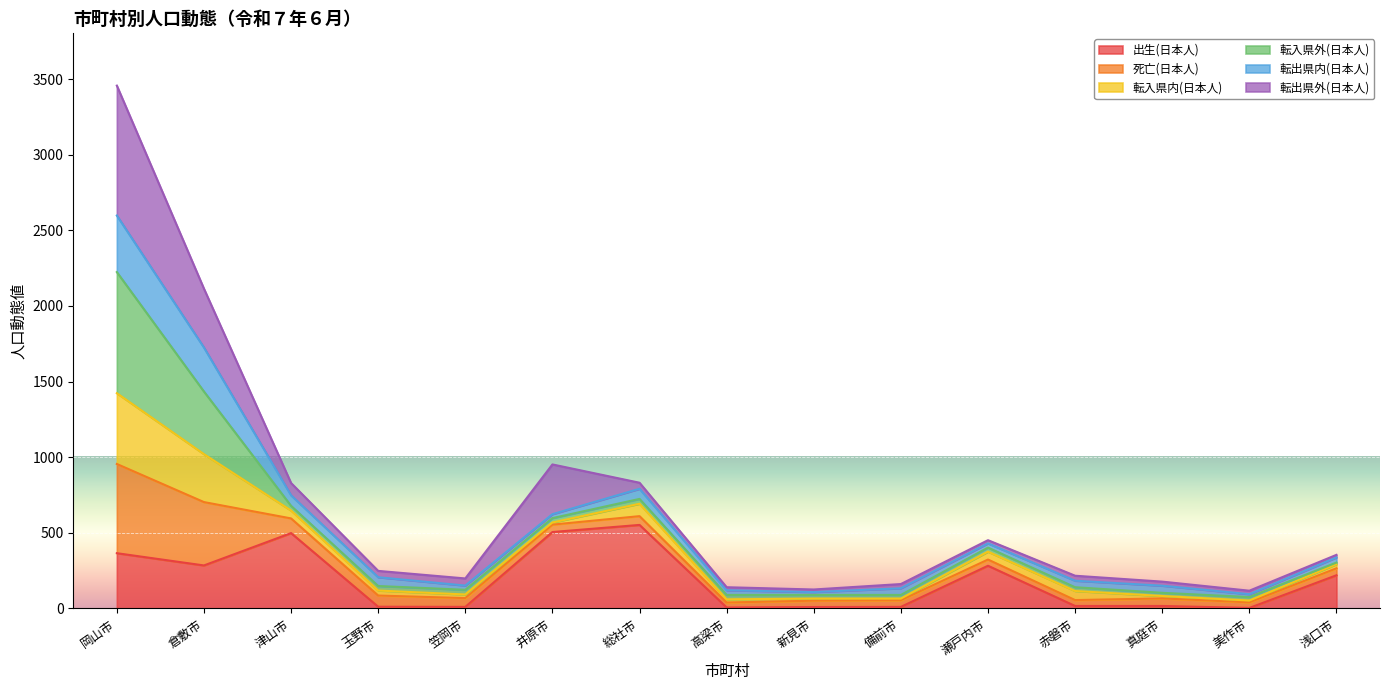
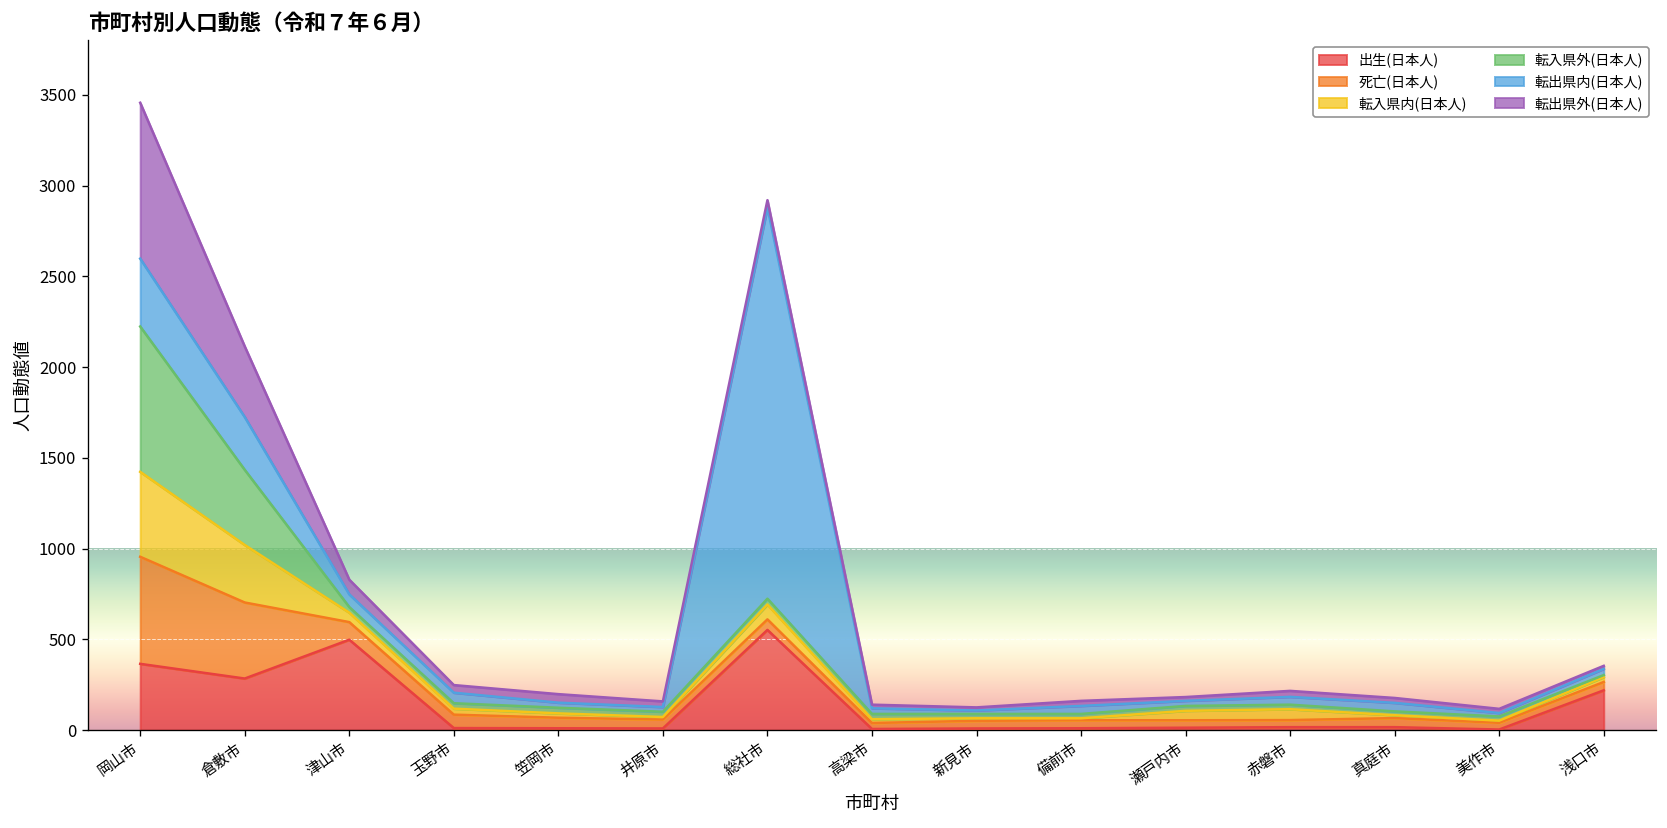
  {
    "出生(日本人)": {
      "岡山市": 370,
      "倉敷市": 280,
      "津山市": 500,
      "玉野市": 10,
      "笠岡市": 10,
-     "井原市": 510,
+     "井原市": 10,
      "総社市": 550,
      "高梁市": 10,
      "新見市": 10,
      "備前市": 10,
-     "瀬戸内市": 280,
+     "瀬戸内市": 10,
      "赤磐市": 20,
      "真庭市": 20,
      "美作市": 0,
      "浅口市": 220
    },
    "死亡(日本人)": {
      "岡山市": 590,
      "倉敷市": 420,
      "津山市": 100,
      "玉野市": 70,
      "笠岡市": 60,
      "総社市": 60,
      "高梁市": 30,
      "瀬戸内市": 40,
      "赤磐市": 40,
      "浅口市": 50
    },
    "転入県内(日本人)": {
      "岡山市": 470,
      "倉敷市": 320,
      "津山市": 50,
      "玉野市": 30,
      "笠岡市": 20,
      "総社市": 80,
      "高梁市": 20,
      "瀬戸内市": 50,
      "赤磐市": 60
    },
    "転入県外(日本人)": {
      "岡山市": 800,
      "倉敷市": 410,
      "津山市": 30,
      "玉野市": 30,
      "笠岡市": 30,
      "井原市": 30,
      "総社市": 30,
      "高梁市": 30,
      "新見市": 20,
      "備前市": 20,
      "瀬戸内市": 30,
      "赤磐市": 30,
      "真庭市": 20,
      "美作市": 20
    },
    "転出県内(日本人)": {
      "岡山市": 370,
      "倉敷市": 290,
      "津山市": 70,
      "玉野市": 60,
      "笠岡市": 30,
      "井原市": 30,
-     "総社市": 70,
+     "総社市": 2160,
      "高梁市": 30,
      "新見市": 20,
      "備前市": 40,
      "瀬戸内市": 30,
      "赤磐市": 40,
      "真庭市": 50,
      "美作市": 20
    },
    "転出県外(日本人)": {
      "岡山市": 860,
      "倉敷市": 390,
      "津山市": 80,
      "玉野市": 40,
      "笠岡市": 50,
-     "井原市": 330,
+     "井原市": 30,
      "総社市": 40,
      "高梁市": 20,
      "新見市": 20,
      "備前市": 30,
      "瀬戸内市": 20,
      "赤磐市": 30,
      "真庭市": 30,
      "美作市": 20
    }
  }
